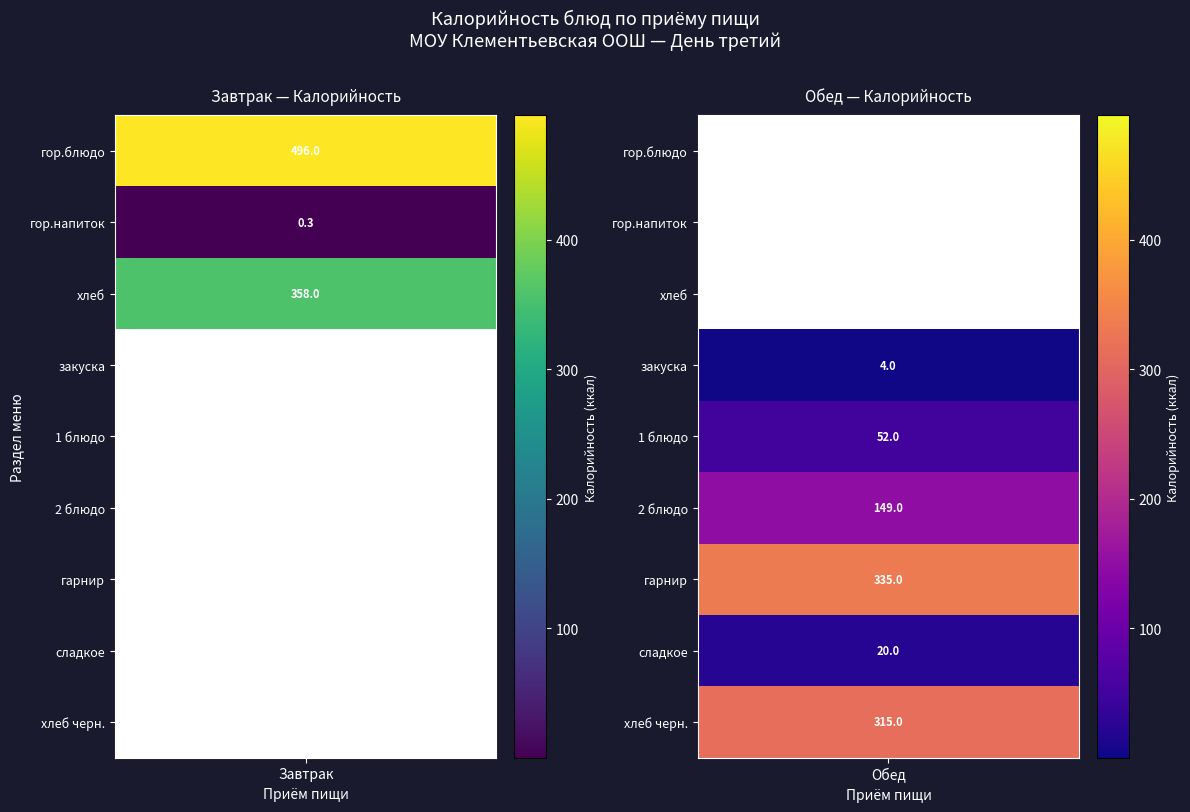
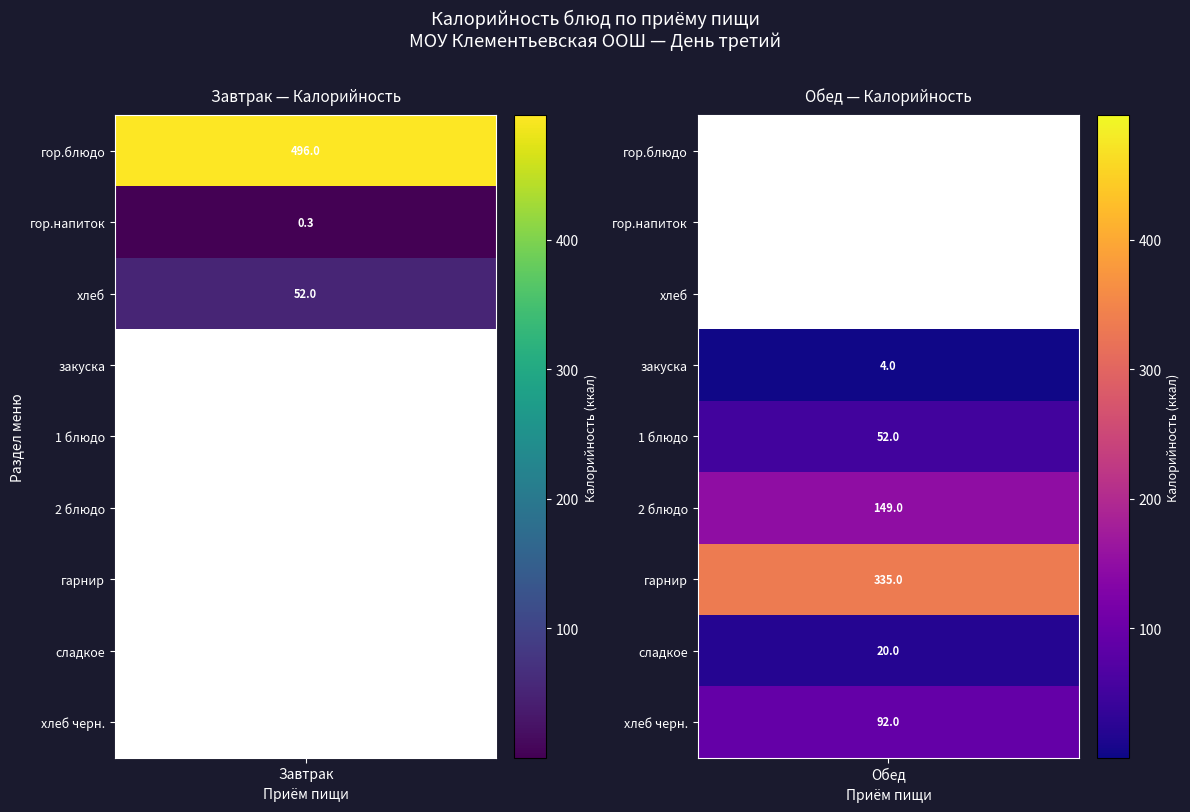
  {
    "Завтрак — Калорийность": {
      "гор.блюдо": {
        "Завтрак": 496.0
      },
      "гор.напиток": {
        "Завтрак": 0.3
      },
      "хлеб": {
-       "Завтрак": 358.0
+       "Завтрак": 52.0
      }
    },
    "Обед — Калорийность": {
      "закуска": {
        "Обед": 4.0
      },
      "1 блюдо": {
        "Обед": 52.0
      },
      "2 блюдо": {
        "Обед": 149.0
      },
      "гарнир": {
        "Обед": 335.0
      },
      "сладкое": {
        "Обед": 20.0
      },
      "хлеб черн.": {
-       "Обед": 315.0
+       "Обед": 92.0
      }
    }
  }
